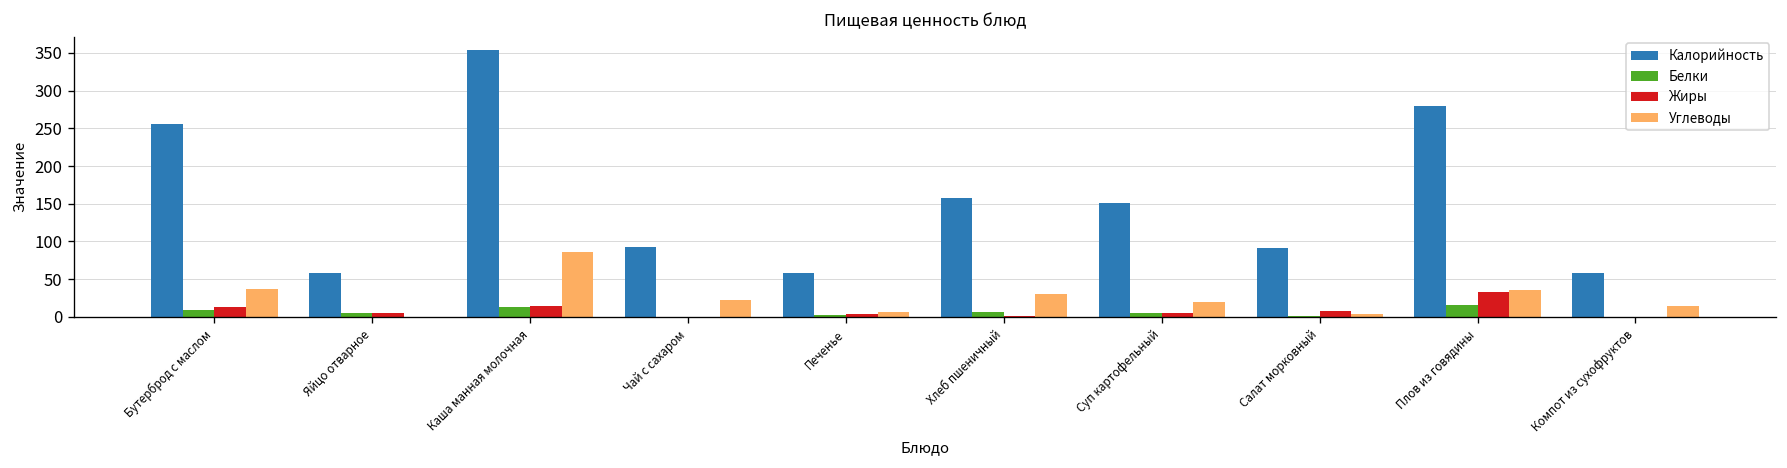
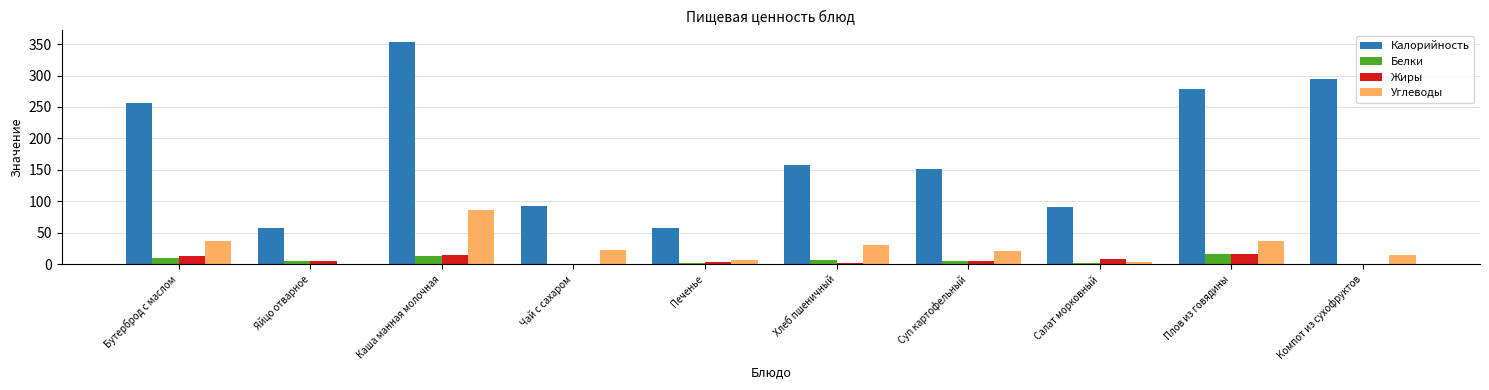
  {
    "Калорийность": {
      "Бутерброд с маслом": 260,
      "Яйцо отварное": 60,
      "Каша манная молочная": 350,
      "Чай с сахаром": 90,
      "Печенье": 60,
      "Хлеб пшеничный": 160,
      "Суп картофельный": 150,
      "Салат морковный": 90,
      "Плов из говядины": 280,
-     "Компот из сухофруктов": 60
+     "Компот из сухофруктов": 300
    },
    "Белки": {
      "Бутерброд с маслом": 10,
      "Яйцо отварное": 10,
      "Каша манная молочная": 10,
      "Чай с сахаром": 0,
      "Хлеб пшеничный": 10,
      "Суп картофельный": 10,
      "Плов из говядины": 20,
      "Компот из сухофруктов": 0
    },
    "Жиры": {
      "Бутерброд с маслом": 10,
      "Яйцо отварное": 10,
      "Каша манная молочная": 10,
      "Чай с сахаром": 0,
      "Печенье": 0,
      "Суп картофельный": 10,
      "Салат морковный": 10,
-     "Плов из говядины": 30,
+     "Плов из говядины": 20,
      "Компот из сухофруктов": 0
    },
    "Углеводы": {
      "Бутерброд с маслом": 40,
      "Яйцо отварное": 0,
      "Каша манная молочная": 90,
      "Чай с сахаром": 20,
      "Печенье": 10,
      "Хлеб пшеничный": 30,
      "Суп картофельный": 20,
      "Салат морковный": 0,
      "Плов из говядины": 40,
      "Компот из сухофруктов": 20
    }
  }
